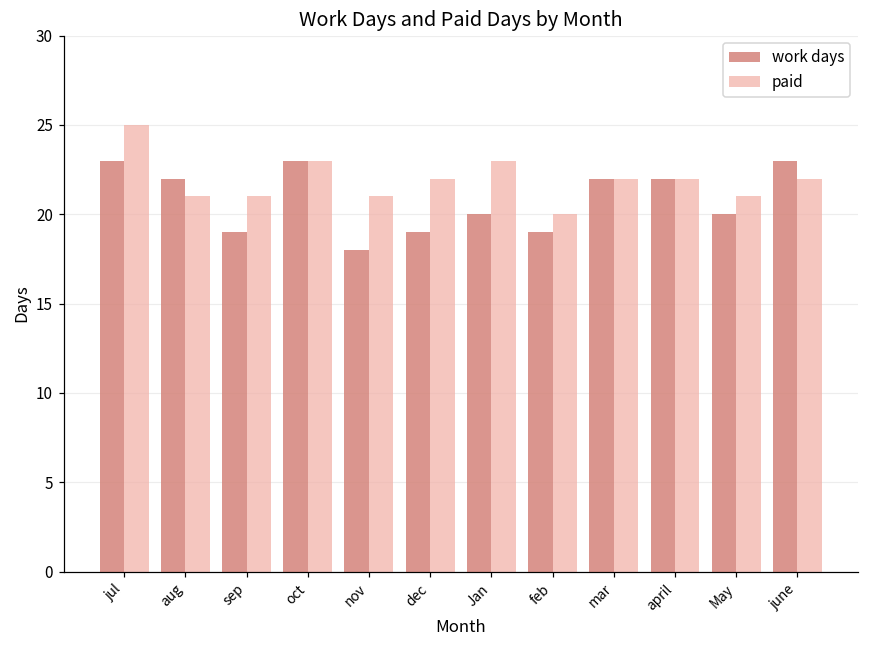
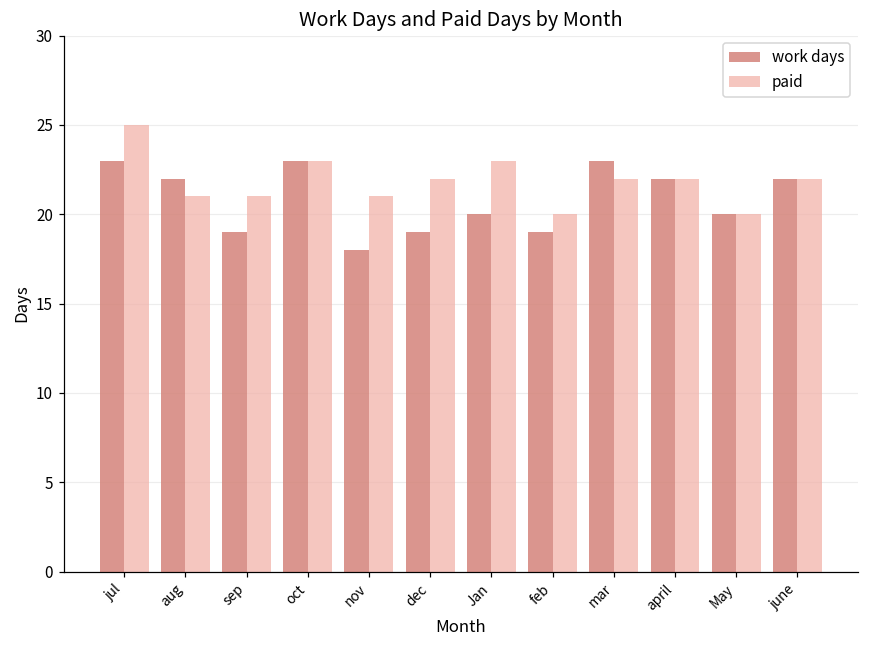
  {
    "work days": {
      "jul": 23,
      "aug": 22,
      "sep": 19,
      "oct": 23,
      "nov": 18,
      "dec": 19,
      "Jan": 20,
      "feb": 19,
-     "mar": 22,
+     "mar": 23,
      "april": 22,
      "May": 20,
-     "june": 23
+     "june": 22
    },
    "paid": {
      "jul": 25,
      "aug": 21,
      "sep": 21,
      "oct": 23,
      "nov": 21,
      "dec": 22,
      "Jan": 23,
      "feb": 20,
      "mar": 22,
      "april": 22,
-     "May": 21,
+     "May": 20,
      "june": 22
    }
  }
